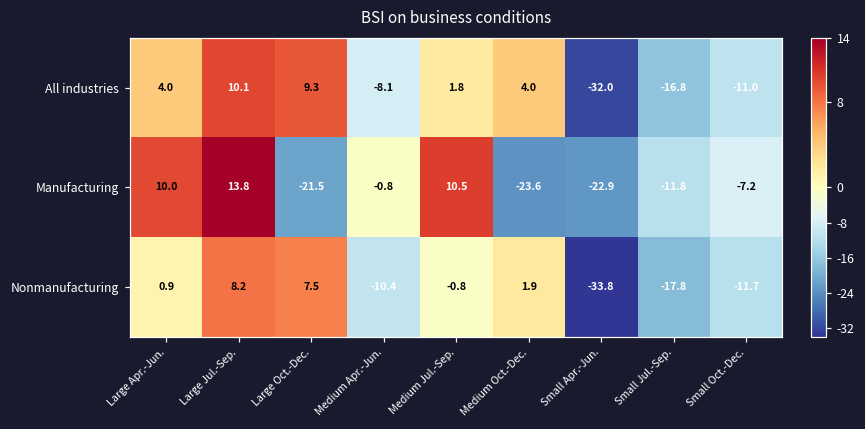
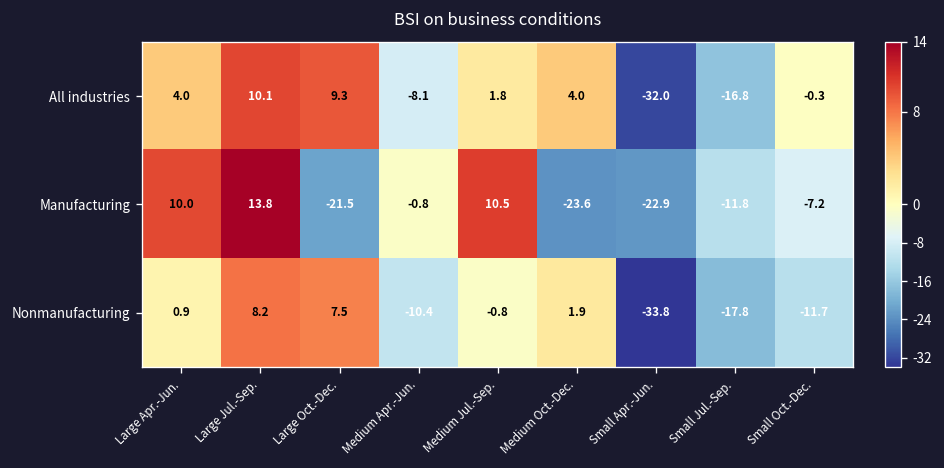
  {
    "All industries": {
      "Large Apr.-Jun.": 4.0,
      "Large Jul.-Sep.": 10.1,
      "Large Oct.-Dec.": 9.3,
      "Medium Apr.-Jun.": -8.1,
      "Medium Jul.-Sep.": 1.8,
      "Medium Oct.-Dec.": 4.0,
      "Small Apr.-Jun.": -32.0,
      "Small Jul.-Sep.": -16.8,
-     "Small Oct.-Dec.": -11.0
+     "Small Oct.-Dec.": -0.3
    },
    "Manufacturing": {
      "Large Apr.-Jun.": 10.0,
      "Large Jul.-Sep.": 13.8,
      "Large Oct.-Dec.": -21.5,
      "Medium Apr.-Jun.": -0.8,
      "Medium Jul.-Sep.": 10.5,
      "Medium Oct.-Dec.": -23.6,
      "Small Apr.-Jun.": -22.9,
      "Small Jul.-Sep.": -11.8,
      "Small Oct.-Dec.": -7.2
    },
    "Nonmanufacturing": {
      "Large Apr.-Jun.": 0.9,
      "Large Jul.-Sep.": 8.2,
      "Large Oct.-Dec.": 7.5,
      "Medium Apr.-Jun.": -10.4,
      "Medium Jul.-Sep.": -0.8,
      "Medium Oct.-Dec.": 1.9,
      "Small Apr.-Jun.": -33.8,
      "Small Jul.-Sep.": -17.8,
      "Small Oct.-Dec.": -11.7
    }
  }
